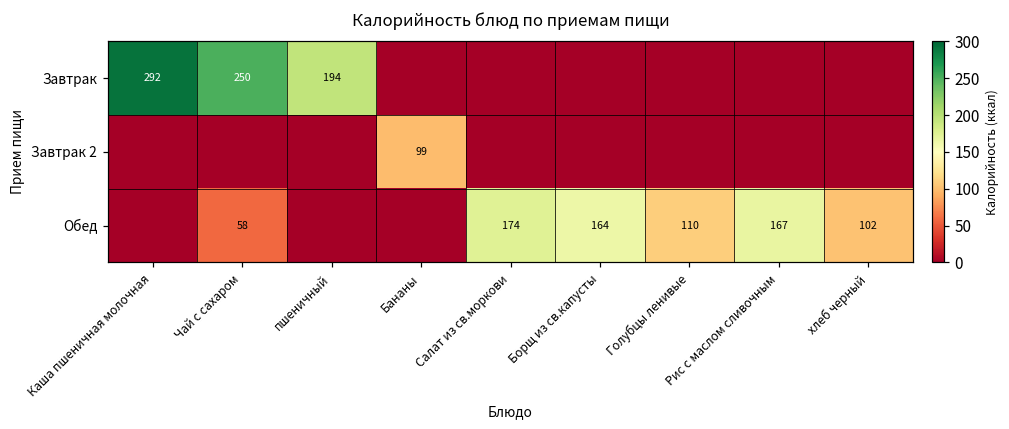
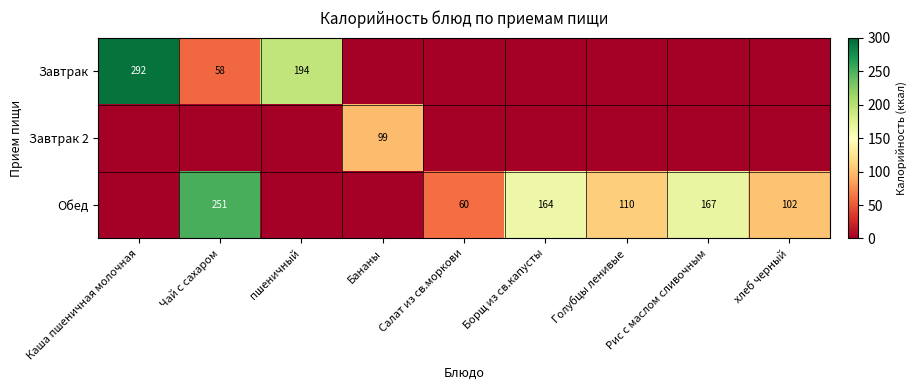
  {
    "Завтрак": {
      "Каша пшеничная молочная": 292,
-     "Чай с сахаром": 250,
+     "Чай с сахаром": 58,
      "пшеничный": 194
    },
    "Завтрак 2": {
      "Бананы": 99
    },
    "Обед": {
-     "Чай с сахаром": 58,
-     "Салат из св.моркови": 174,
+     "Чай с сахаром": 251,
+     "Салат из св.моркови": 60,
      "Борщ из св.капусты": 164,
      "Голубцы ленивые": 110,
      "Рис с маслом сливочным": 167,
      "хлеб черный": 102
    }
  }
